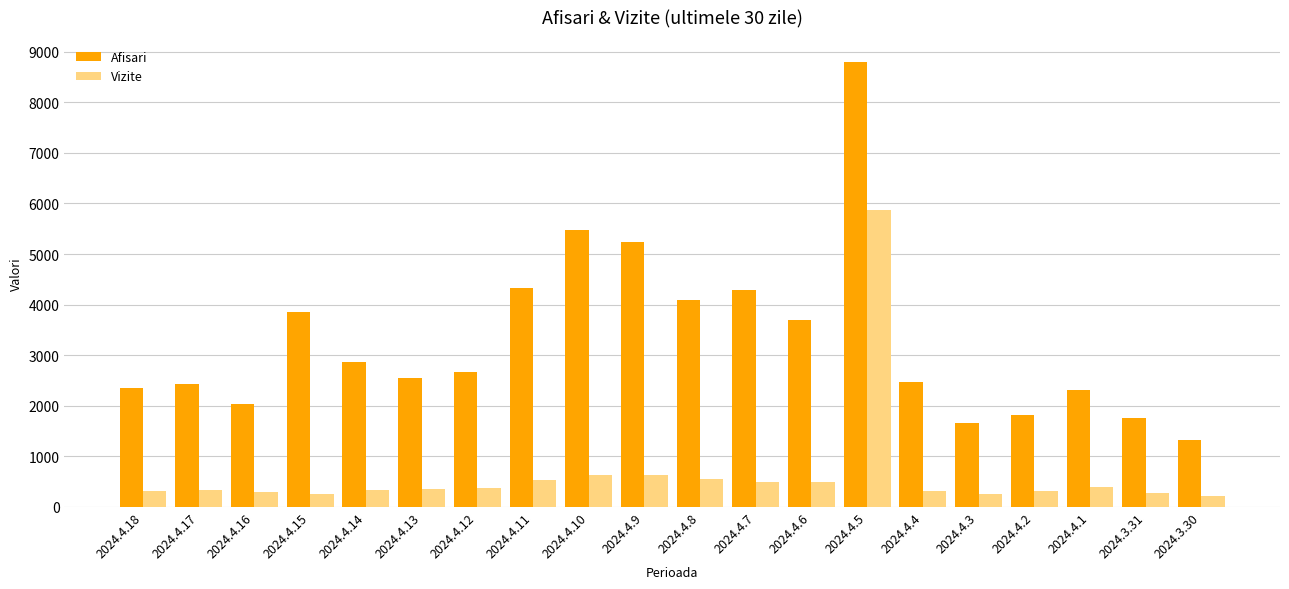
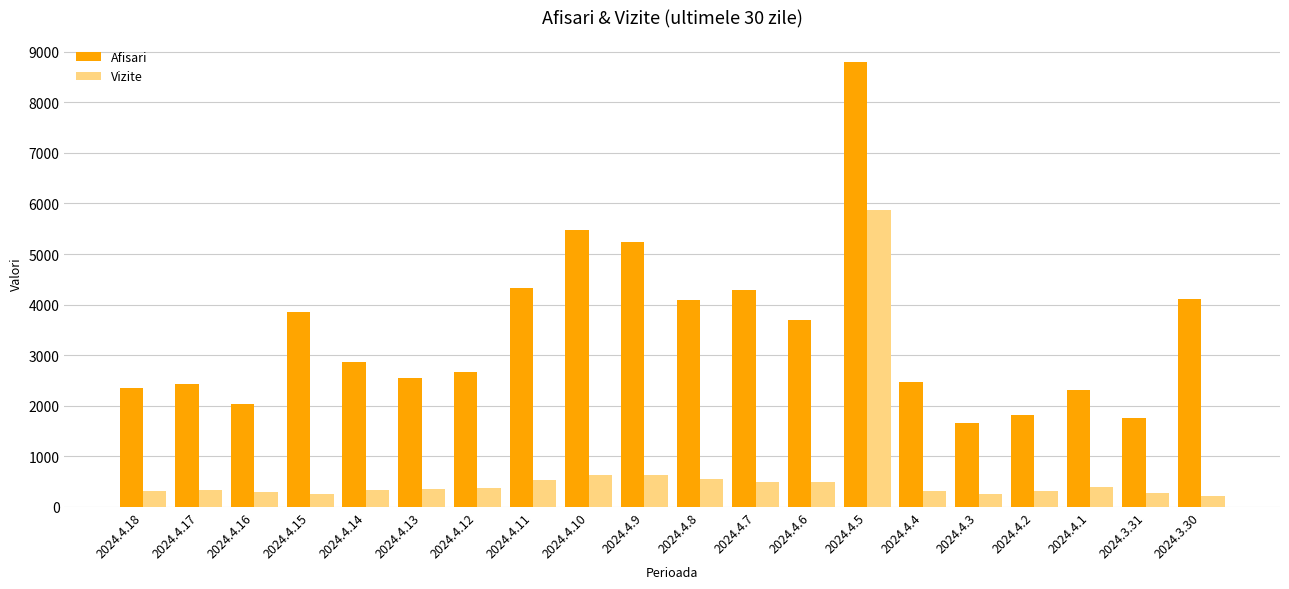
  {
    "Afisari": {
      "2024.4.18": 2400,
      "2024.4.17": 2400,
      "2024.4.16": 2000,
      "2024.4.15": 3900,
      "2024.4.14": 2900,
      "2024.4.13": 2500,
      "2024.4.12": 2700,
      "2024.4.11": 4300,
      "2024.4.10": 5500,
      "2024.4.9": 5200,
      "2024.4.8": 4100,
      "2024.4.7": 4300,
      "2024.4.6": 3700,
      "2024.4.5": 8800,
      "2024.4.4": 2500,
      "2024.4.3": 1700,
      "2024.4.2": 1800,
      "2024.4.1": 2300,
      "2024.3.31": 1800,
-     "2024.3.30": 1300
+     "2024.3.30": 4100
    },
    "Vizite": {
      "2024.4.18": 300,
      "2024.4.17": 300,
      "2024.4.16": 300,
      "2024.4.15": 300,
      "2024.4.14": 300,
      "2024.4.13": 400,
      "2024.4.12": 400,
      "2024.4.11": 500,
      "2024.4.10": 600,
      "2024.4.9": 600,
      "2024.4.8": 600,
      "2024.4.7": 500,
      "2024.4.6": 500,
      "2024.4.5": 5900,
      "2024.4.4": 300,
      "2024.4.3": 300,
      "2024.4.2": 300,
      "2024.4.1": 400,
      "2024.3.31": 300,
      "2024.3.30": 200
    }
  }
